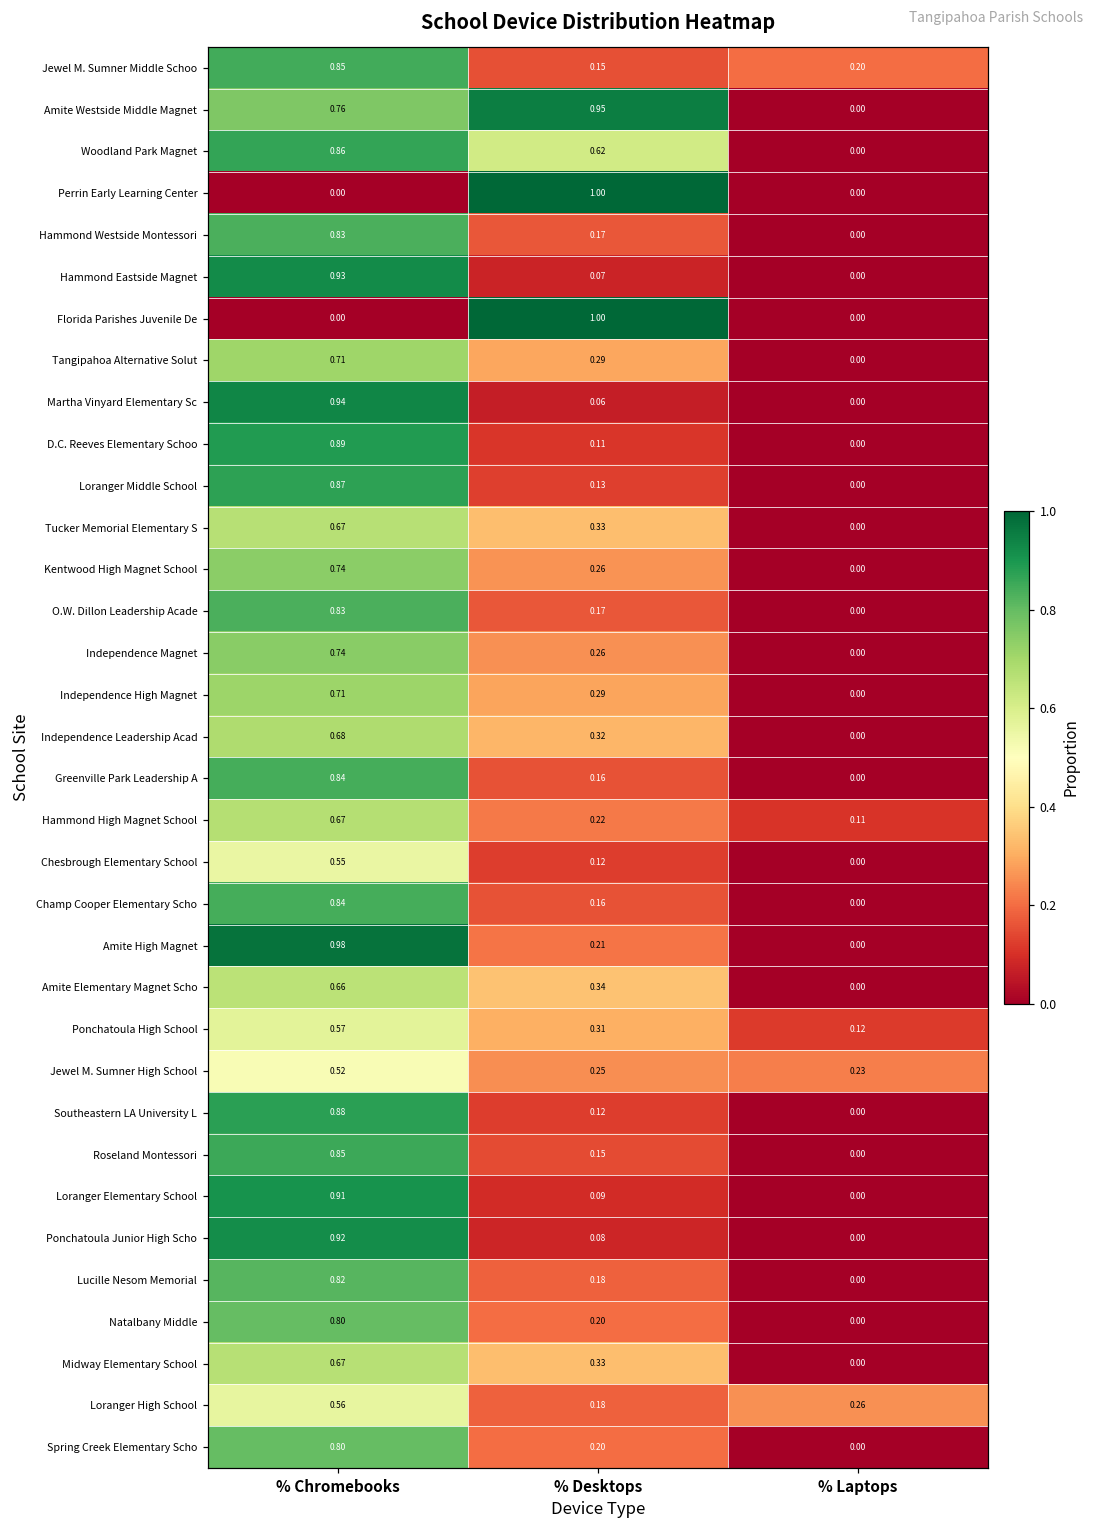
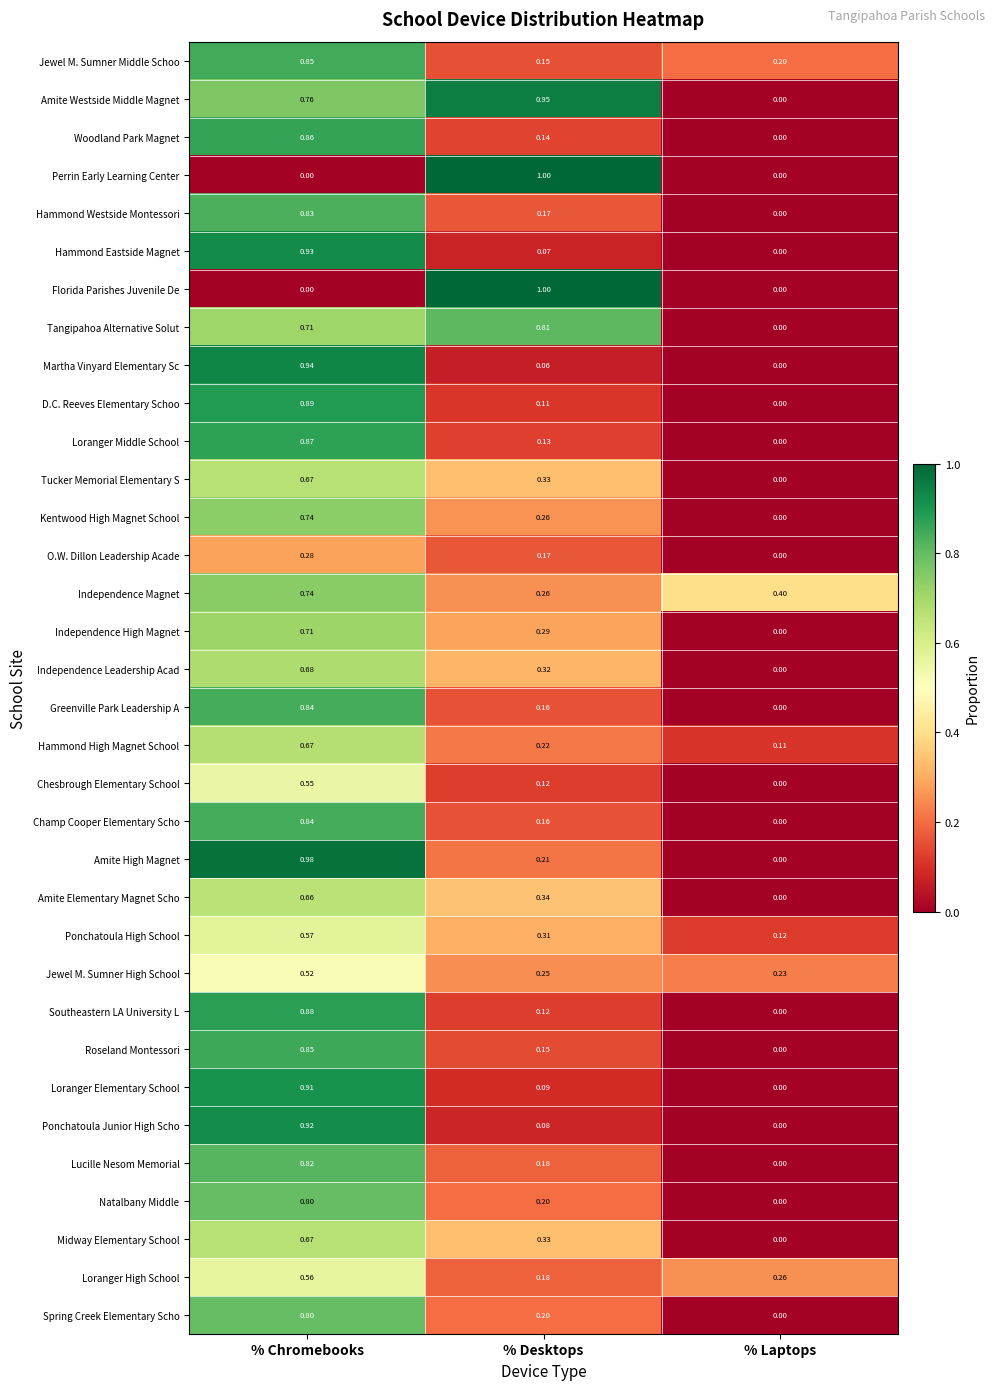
  {
    "Jewel M. Sumner Middle Schoo": {
      "% Chromebooks": 0.85,
      "% Desktops": 0.15,
      "% Laptops": 0.20
    },
    "Amite Westside Middle Magnet": {
      "% Chromebooks": 0.76,
      "% Desktops": 0.95,
      "% Laptops": 0.00
    },
    "Woodland Park Magnet": {
      "% Chromebooks": 0.86,
-     "% Desktops": 0.62,
+     "% Desktops": 0.14,
      "% Laptops": 0.00
    },
    "Perrin Early Learning Center": {
      "% Chromebooks": 0.00,
      "% Desktops": 1.00,
      "% Laptops": 0.00
    },
    "Hammond Westside Montessori": {
      "% Chromebooks": 0.83,
      "% Desktops": 0.17,
      "% Laptops": 0.00
    },
    "Hammond Eastside Magnet": {
      "% Chromebooks": 0.93,
      "% Desktops": 0.07,
      "% Laptops": 0.00
    },
    "Florida Parishes Juvenile De": {
      "% Chromebooks": 0.00,
      "% Desktops": 1.00,
      "% Laptops": 0.00
    },
    "Tangipahoa Alternative Solut": {
      "% Chromebooks": 0.71,
-     "% Desktops": 0.29,
+     "% Desktops": 0.81,
      "% Laptops": 0.00
    },
    "Martha Vinyard Elementary Sc": {
      "% Chromebooks": 0.94,
      "% Desktops": 0.06,
      "% Laptops": 0.00
    },
    "D.C. Reeves Elementary Schoo": {
      "% Chromebooks": 0.89,
      "% Desktops": 0.11,
      "% Laptops": 0.00
    },
    "Loranger Middle School": {
      "% Chromebooks": 0.87,
      "% Desktops": 0.13,
      "% Laptops": 0.00
    },
    "Tucker Memorial Elementary S": {
      "% Chromebooks": 0.67,
      "% Desktops": 0.33,
      "% Laptops": 0.00
    },
    "Kentwood High Magnet School": {
      "% Chromebooks": 0.74,
      "% Desktops": 0.26,
      "% Laptops": 0.00
    },
    "O.W. Dillon Leadership Acade": {
-     "% Chromebooks": 0.83,
+     "% Chromebooks": 0.28,
      "% Desktops": 0.17,
      "% Laptops": 0.00
    },
    "Independence Magnet": {
      "% Chromebooks": 0.74,
      "% Desktops": 0.26,
-     "% Laptops": 0.00
+     "% Laptops": 0.40
    },
    "Independence High Magnet": {
      "% Chromebooks": 0.71,
      "% Desktops": 0.29,
      "% Laptops": 0.00
    },
    "Independence Leadership Acad": {
      "% Chromebooks": 0.68,
      "% Desktops": 0.32,
      "% Laptops": 0.00
    },
    "Greenville Park Leadership A": {
      "% Chromebooks": 0.84,
      "% Desktops": 0.16,
      "% Laptops": 0.00
    },
    "Hammond High Magnet School": {
      "% Chromebooks": 0.67,
      "% Desktops": 0.22,
      "% Laptops": 0.11
    },
    "Chesbrough Elementary School": {
      "% Chromebooks": 0.55,
      "% Desktops": 0.12,
      "% Laptops": 0.00
    },
    "Champ Cooper Elementary Scho": {
      "% Chromebooks": 0.84,
      "% Desktops": 0.16,
      "% Laptops": 0.00
    },
    "Amite High Magnet": {
      "% Chromebooks": 0.98,
      "% Desktops": 0.21,
      "% Laptops": 0.00
    },
    "Amite Elementary Magnet Scho": {
      "% Chromebooks": 0.66,
      "% Desktops": 0.34,
      "% Laptops": 0.00
    },
    "Ponchatoula High School": {
      "% Chromebooks": 0.57,
      "% Desktops": 0.31,
      "% Laptops": 0.12
    },
    "Jewel M. Sumner High School": {
      "% Chromebooks": 0.52,
      "% Desktops": 0.25,
      "% Laptops": 0.23
    },
    "Southeastern LA University L": {
      "% Chromebooks": 0.88,
      "% Desktops": 0.12,
      "% Laptops": 0.00
    },
    "Roseland Montessori": {
      "% Chromebooks": 0.85,
      "% Desktops": 0.15,
      "% Laptops": 0.00
    },
    "Loranger Elementary School": {
      "% Chromebooks": 0.91,
      "% Desktops": 0.09,
      "% Laptops": 0.00
    },
    "Ponchatoula Junior High Scho": {
      "% Chromebooks": 0.92,
      "% Desktops": 0.08,
      "% Laptops": 0.00
    },
    "Lucille Nesom Memorial": {
      "% Chromebooks": 0.82,
      "% Desktops": 0.18,
      "% Laptops": 0.00
    },
    "Natalbany Middle": {
      "% Chromebooks": 0.80,
      "% Desktops": 0.20,
      "% Laptops": 0.00
    },
    "Midway Elementary School": {
      "% Chromebooks": 0.67,
      "% Desktops": 0.33,
      "% Laptops": 0.00
    },
    "Loranger High School": {
      "% Chromebooks": 0.56,
      "% Desktops": 0.18,
      "% Laptops": 0.26
    },
    "Spring Creek Elementary Scho": {
      "% Chromebooks": 0.80,
      "% Desktops": 0.20,
      "% Laptops": 0.00
    }
  }
